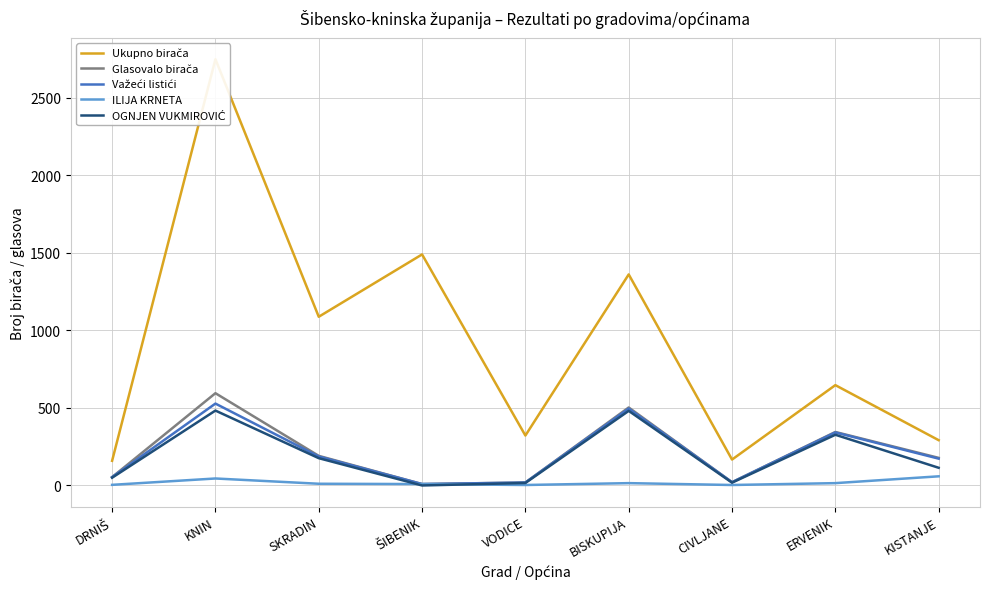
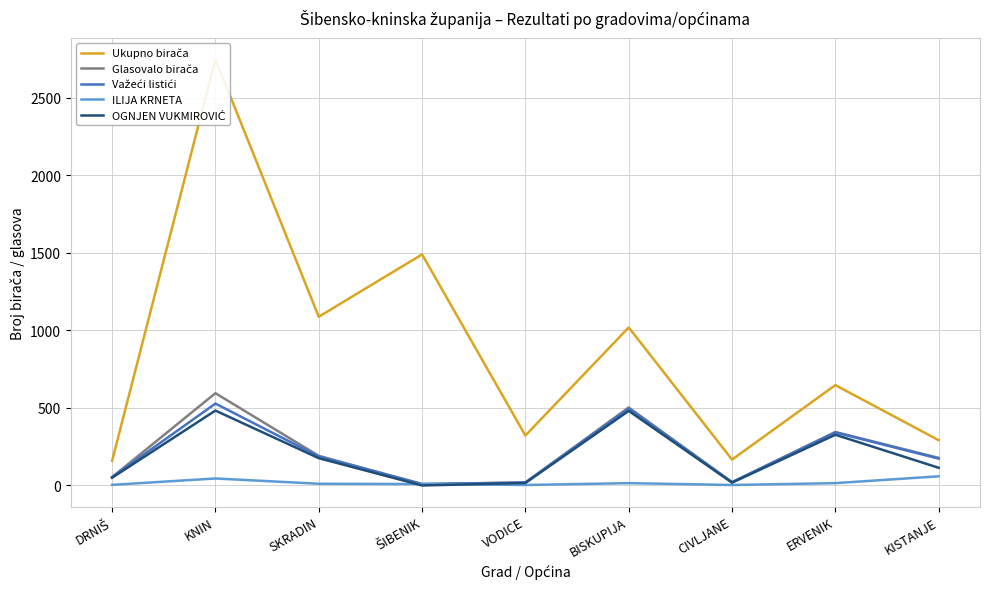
  {
    "Ukupno birača": {
      "DRNIŠ": 160,
      "SKRADIN": 1090,
      "ŠIBENIK": 1490,
      "VODICE": 320,
-     "BISKUPIJA": 1360,
+     "BISKUPIJA": 1020,
      "CIVLJANE": 170,
      "ERVENIK": 650,
      "KISTANJE": 290
    },
    "Glasovalo birača": {
      "KNIN": 600
    },
    "OGNJEN VUKMIROVIĆ": {
      "KNIN": 480,
      "KISTANJE": 110
    }
  }
